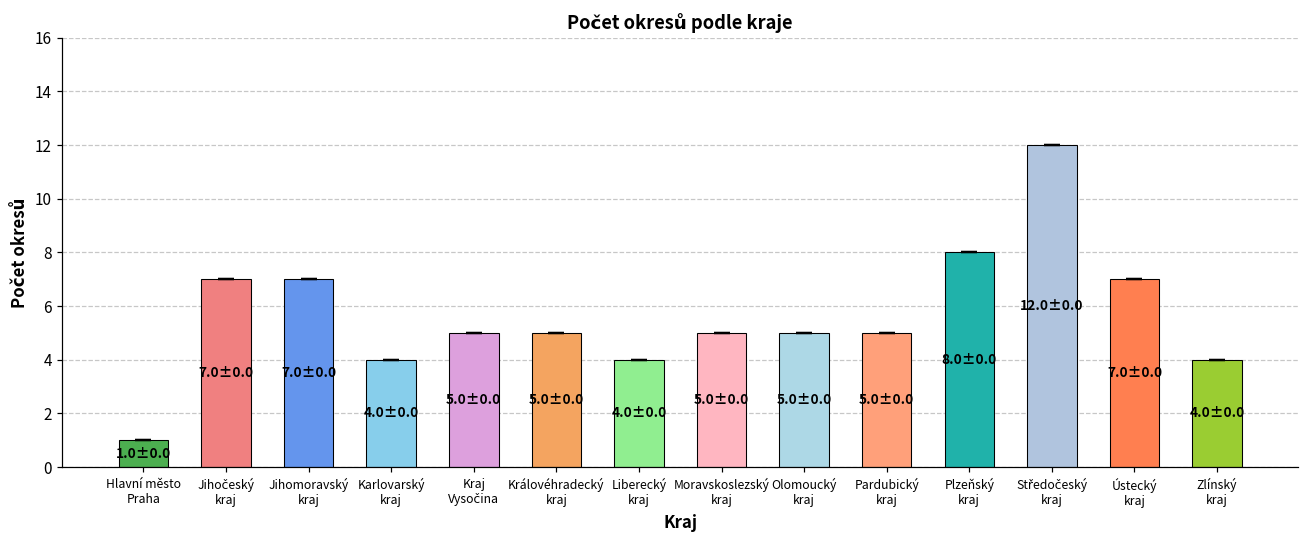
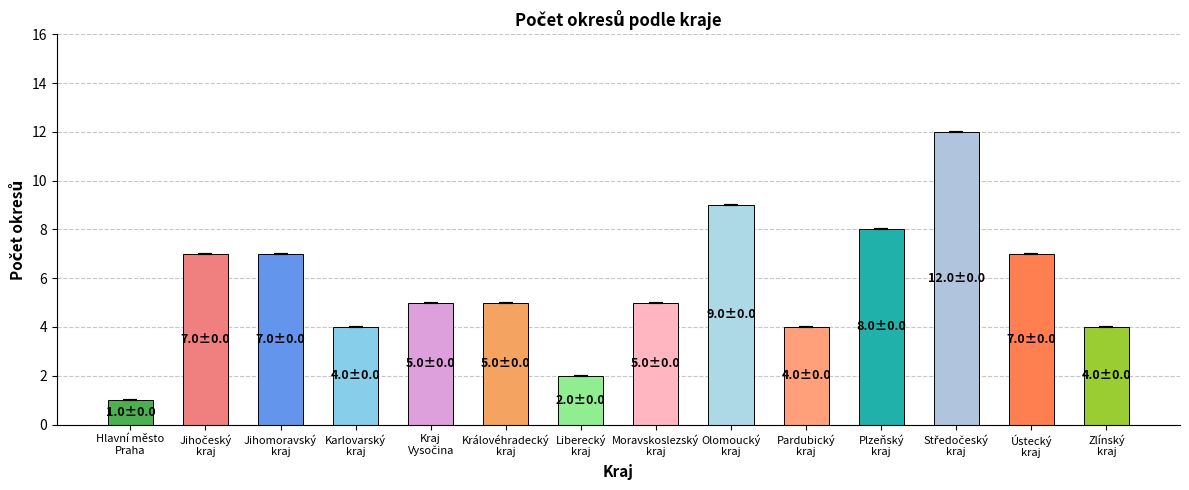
  {
    "Hlavní město Praha": "1.0±0.0",
    "Jihočeský kraj": "7.0±0.0",
    "Jihomoravský kraj": "7.0±0.0",
    "Karlovarský kraj": "4.0±0.0",
    "Kraj Vysočina": "5.0±0.0",
    "Královéhradecký kraj": "5.0±0.0",
-   "Liberecký kraj": "4.0±0.0",
+   "Liberecký kraj": "2.0±0.0",
    "Moravskoslezský kraj": "5.0±0.0",
-   "Olomoucký kraj": "5.0±0.0",
-   "Pardubický kraj": "5.0±0.0",
+   "Olomoucký kraj": "9.0±0.0",
+   "Pardubický kraj": "4.0±0.0",
    "Plzeňský kraj": "8.0±0.0",
    "Středočeský kraj": "12.0±0.0",
    "Ústecký kraj": "7.0±0.0",
    "Zlínský kraj": "4.0±0.0"
  }
